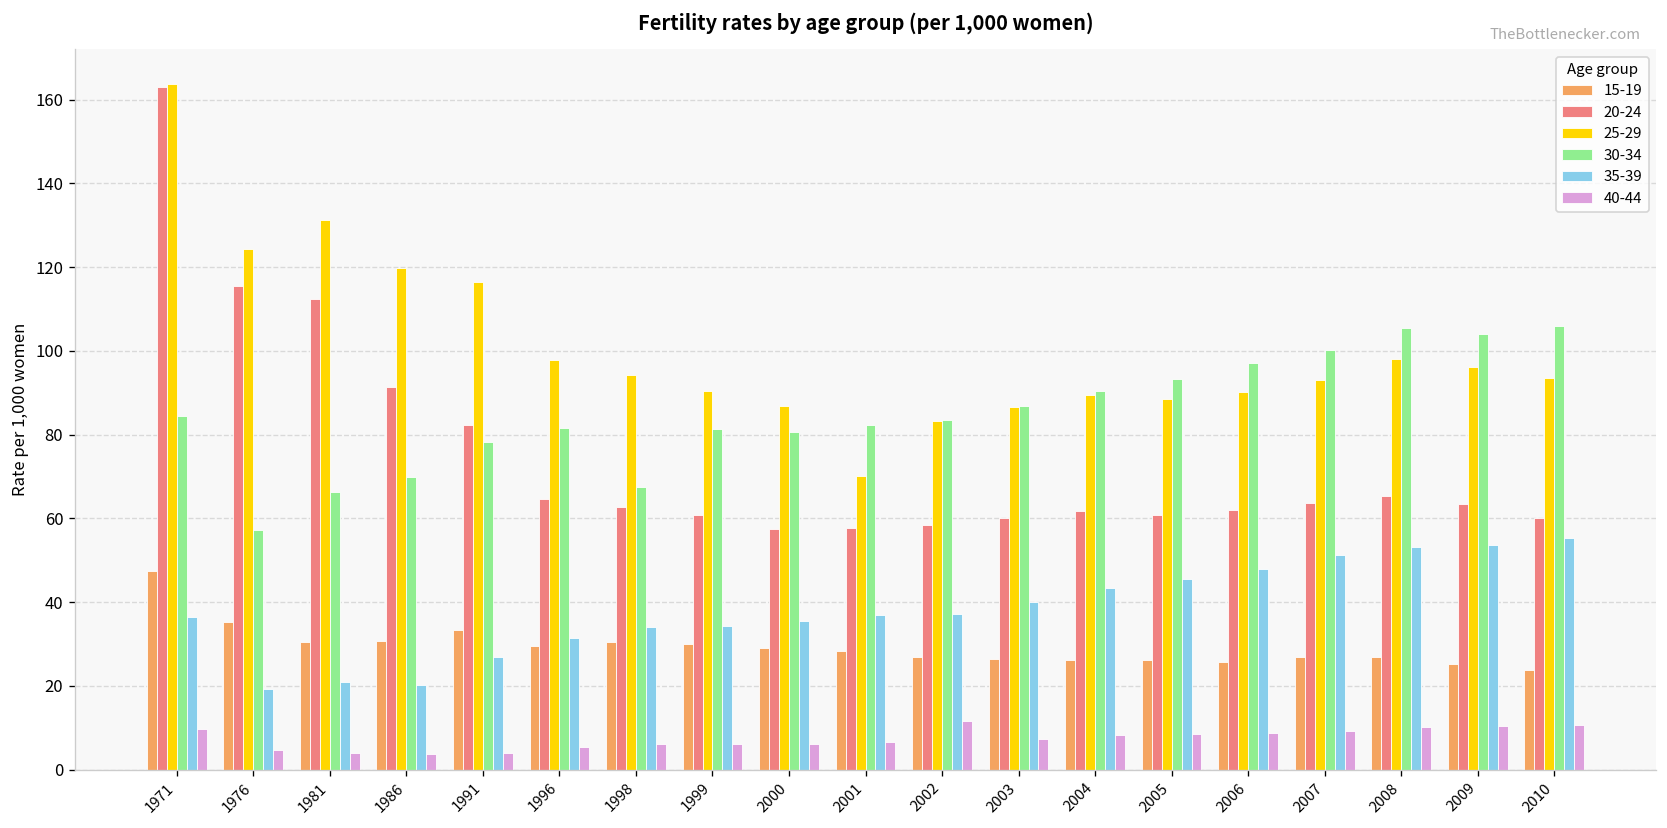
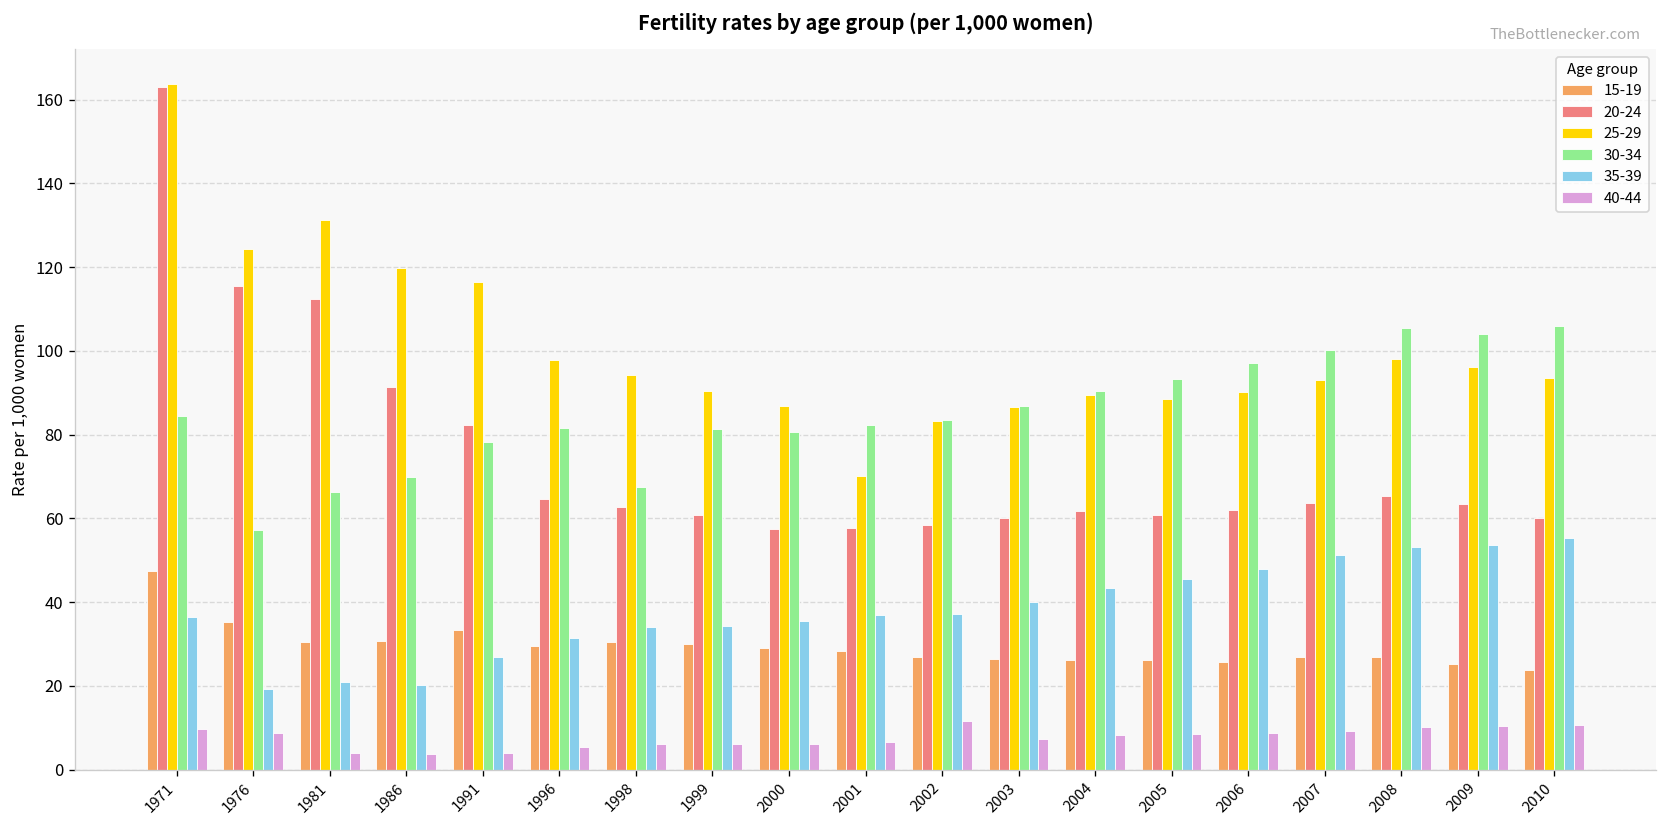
  {
    "25-29": {
      "1971": 164,
      "1976": 124,
      "1981": 131,
      "1986": 120,
      "1991": 117,
      "1996": 98,
      "1998": 94,
      "1999": 90,
      "2000": 87,
      "2001": 70,
      "2002": 83,
      "2003": 87,
      "2004": 89,
      "2005": 89,
      "2006": 90,
      "2007": 93,
      "2008": 98,
      "2009": 96,
      "2010": 94
    },
    "30-34": {
      "1971": 85,
      "1976": 57,
      "1981": 66,
      "1986": 70,
      "1991": 78,
      "1996": 82,
      "1998": 67,
      "1999": 81,
      "2000": 81,
      "2001": 82,
      "2002": 84,
      "2003": 87,
      "2004": 90,
      "2005": 93,
      "2006": 97,
      "2007": 100,
      "2008": 105,
      "2009": 104,
      "2010": 106
    },
    "35-39": {
      "1971": 36,
      "1976": 19,
      "1981": 21,
      "1986": 20,
      "1991": 27,
      "1996": 31,
      "1998": 34,
      "1999": 34,
      "2000": 35,
      "2001": 37,
      "2002": 37,
      "2003": 40,
      "2004": 43,
      "2005": 45,
      "2006": 48,
      "2007": 51,
      "2008": 53,
      "2009": 54,
      "2010": 55
    },
    "40-44": {
      "1971": 10,
-     "1976": 5,
+     "1976": 9,
      "1981": 4,
      "1986": 4,
      "1991": 4,
      "1996": 5,
      "1998": 6,
      "1999": 6,
      "2000": 6,
      "2001": 7,
      "2002": 12,
      "2003": 7,
      "2004": 8,
      "2005": 8,
      "2006": 9,
      "2007": 9,
      "2008": 10,
      "2009": 10,
      "2010": 11
    }
  }
